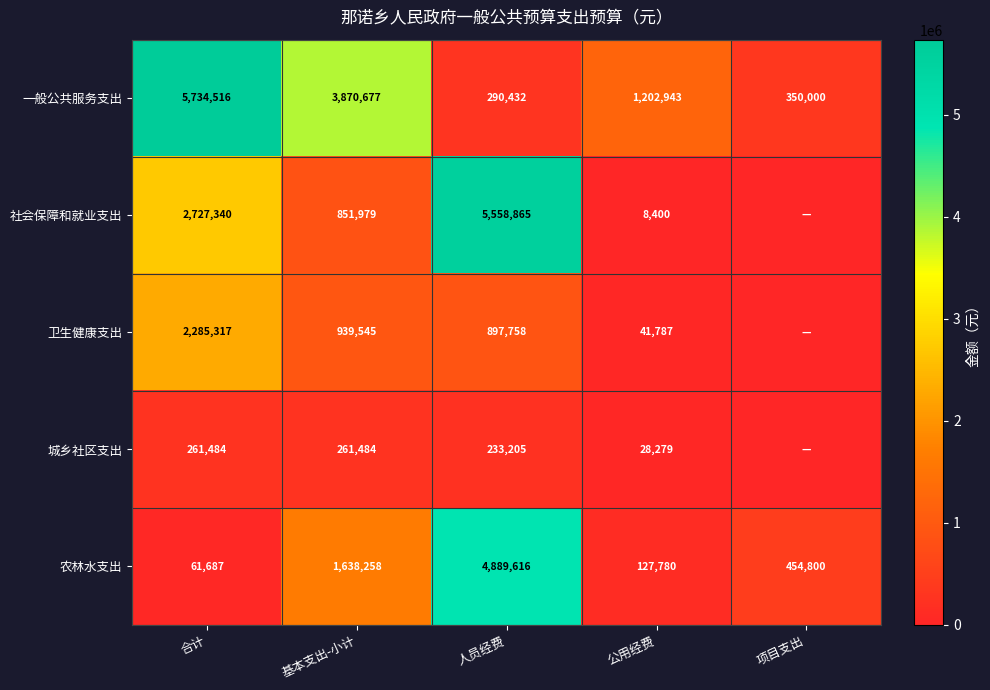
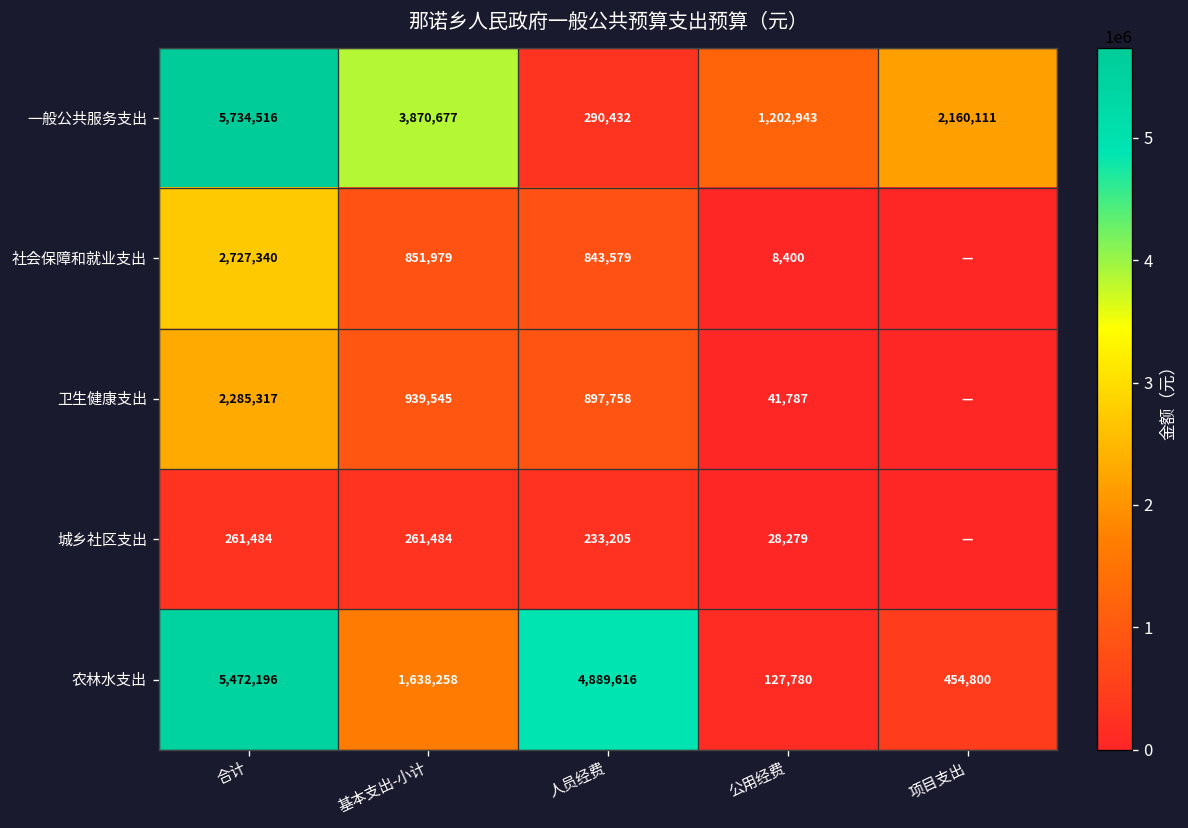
  {
    "一般公共服务支出": {
      "合计": "5,734,516",
      "基本支出-小计": "3,870,677",
      "人员经费": "290,432",
      "公用经费": "1,202,943",
-     "项目支出": "350,000"
+     "项目支出": "2,160,111"
    },
    "社会保障和就业支出": {
      "合计": "2,727,340",
      "基本支出-小计": "851,979",
-     "人员经费": "5,558,865",
+     "人员经费": "843,579",
      "公用经费": "8,400"
    },
    "卫生健康支出": {
      "合计": "2,285,317",
      "基本支出-小计": "939,545",
      "人员经费": "897,758",
      "公用经费": "41,787"
    },
    "城乡社区支出": {
      "合计": "261,484",
      "基本支出-小计": "261,484",
      "人员经费": "233,205",
      "公用经费": "28,279"
    },
    "农林水支出": {
-     "合计": "61,687",
+     "合计": "5,472,196",
      "基本支出-小计": "1,638,258",
      "人员经费": "4,889,616",
      "公用经费": "127,780",
      "项目支出": "454,800"
    }
  }
